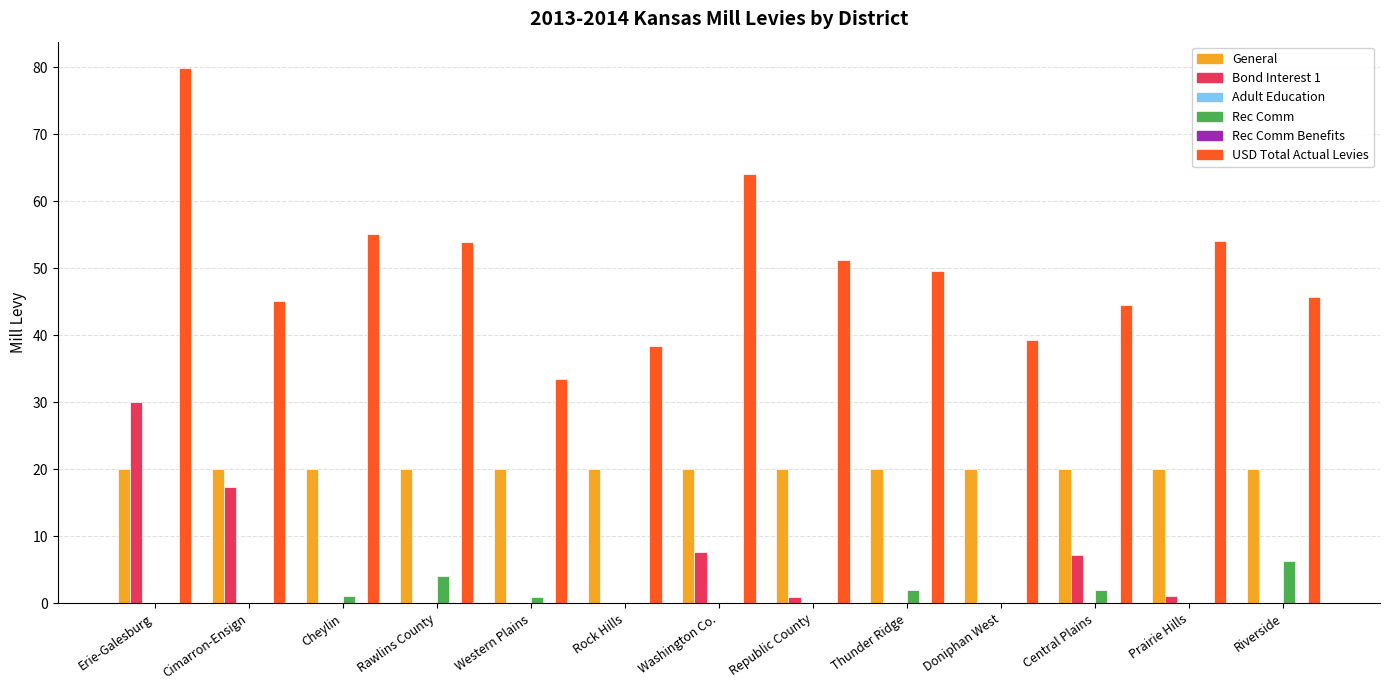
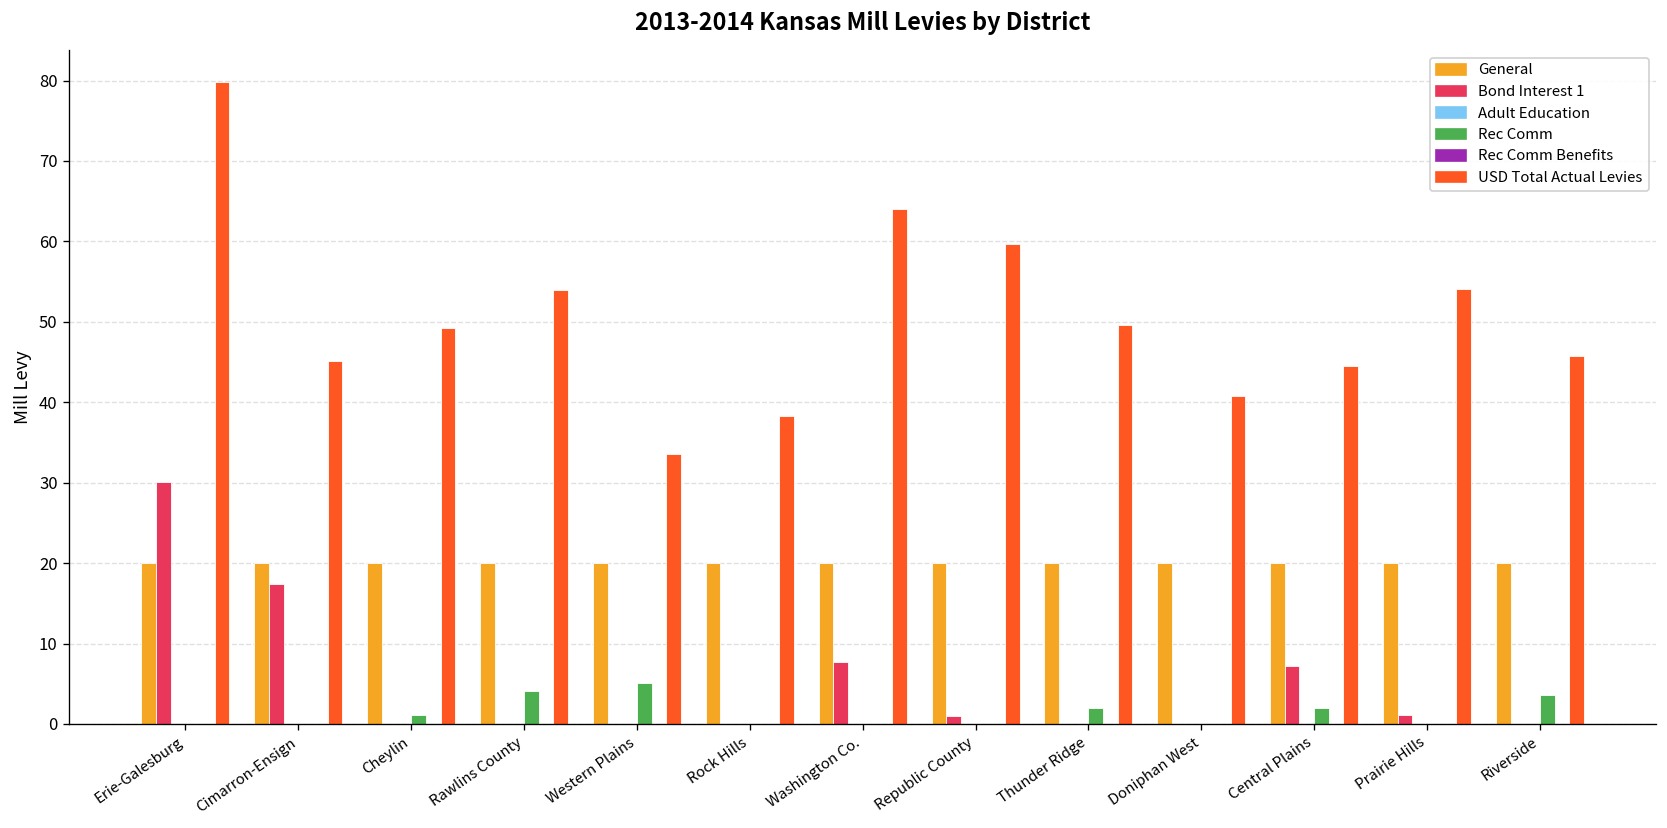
  {
    "General": {
      "Erie-Galesburg": 20,
      "Cimarron-Ensign": 20,
      "Cheylin": 20,
      "Rawlins County": 20,
      "Western Plains": 20,
      "Rock Hills": 20,
      "Washington Co.": 20,
      "Republic County": 20,
      "Thunder Ridge": 20,
      "Doniphan West": 20,
      "Central Plains": 20,
      "Prairie Hills": 20,
      "Riverside": 20
    },
    "Bond Interest 1": {
      "Erie-Galesburg": 30,
      "Cimarron-Ensign": 17,
      "Cheylin": 0,
      "Rawlins County": 0,
      "Western Plains": 0,
      "Rock Hills": 0,
      "Washington Co.": 8,
      "Republic County": 1,
      "Thunder Ridge": 0,
      "Doniphan West": 0,
      "Central Plains": 7,
      "Prairie Hills": 1,
      "Riverside": 0
    },
    "Adult Education": {
      "Erie-Galesburg": 0,
      "Cimarron-Ensign": 0,
      "Cheylin": 0,
      "Rawlins County": 0,
      "Western Plains": 0,
      "Rock Hills": 0,
      "Washington Co.": 0,
      "Republic County": 0,
      "Thunder Ridge": 0,
      "Doniphan West": 0,
      "Central Plains": 0,
      "Prairie Hills": 0,
      "Riverside": 0
    },
    "Rec Comm": {
      "Erie-Galesburg": 0,
      "Cimarron-Ensign": 0,
      "Cheylin": 1,
      "Rawlins County": 4,
-     "Western Plains": 1,
+     "Western Plains": 5,
      "Rock Hills": 0,
      "Washington Co.": 0,
      "Republic County": 0,
      "Thunder Ridge": 2,
      "Doniphan West": 0,
      "Central Plains": 2,
      "Prairie Hills": 0,
-     "Riverside": 6
+     "Riverside": 4
    },
    "Rec Comm Benefits": {
      "Erie-Galesburg": 0,
      "Cimarron-Ensign": 0,
      "Cheylin": 0,
      "Rawlins County": 0,
      "Western Plains": 0,
      "Rock Hills": 0,
      "Washington Co.": 0,
      "Republic County": 0,
      "Thunder Ridge": 0,
      "Doniphan West": 0,
      "Central Plains": 0,
      "Prairie Hills": 0,
      "Riverside": 0
    },
    "USD Total Actual Levies": {
      "Erie-Galesburg": 80,
      "Cimarron-Ensign": 45,
-     "Cheylin": 55,
+     "Cheylin": 49,
      "Rawlins County": 54,
      "Western Plains": 34,
      "Rock Hills": 38,
      "Washington Co.": 64,
-     "Republic County": 51,
+     "Republic County": 60,
      "Thunder Ridge": 50,
-     "Doniphan West": 39,
+     "Doniphan West": 41,
      "Central Plains": 44,
      "Prairie Hills": 54,
      "Riverside": 46
    }
  }
